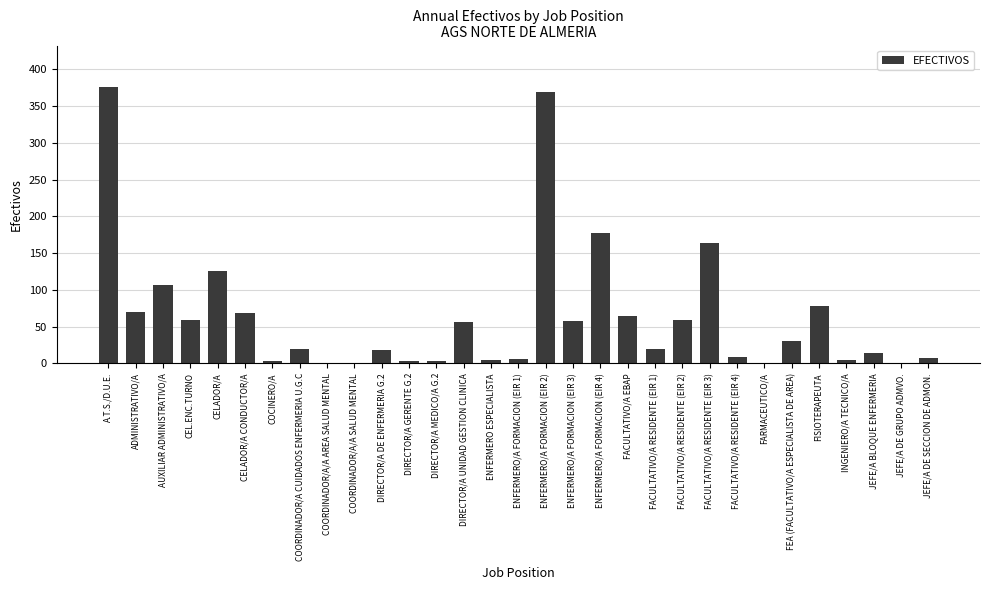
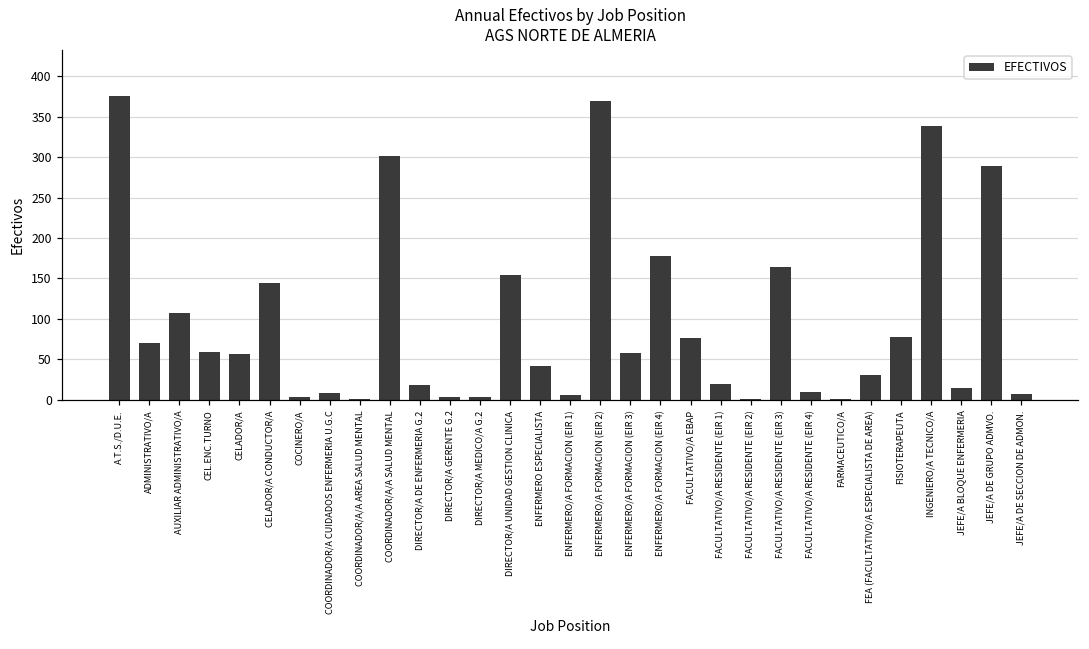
  {
    "A.T.S./D.U.E.": 380,
    "ADMINISTRATIVO/A": 70,
    "AUXILIAR ADMINISTRATIVO/A": 110,
    "CEL.ENC.TURNO": 60,
-   "CELADOR/A": 130,
-   "CELADOR/A CONDUCTOR/A": 70,
-   "COORDINADOR/A CUIDADOS ENFERMERIA U.G.C": 20,
-   "COORDINADOR/A/A SALUD MENTAL": 0,
+   "CELADOR/A": 60,
+   "CELADOR/A CONDUCTOR/A": 140,
+   "COORDINADOR/A CUIDADOS ENFERMERIA U.G.C": 10,
+   "COORDINADOR/A/A SALUD MENTAL": 300,
    "DIRECTOR/A DE ENFERMERIA G.2": 20,
-   "DIRECTOR/A UNIDAD GESTION CLINICA": 60,
-   "ENFERMERO ESPECIALISTA": 10,
+   "DIRECTOR/A UNIDAD GESTION CLINICA": 150,
+   "ENFERMERO ESPECIALISTA": 40,
    "ENFERMERO/A FORMACION (EIR 1)": 10,
    "ENFERMERO/A FORMACION (EIR 2)": 370,
    "ENFERMERO/A FORMACION (EIR 3)": 60,
    "ENFERMERO/A FORMACION (EIR 4)": 180,
-   "FACULTATIVO/A EBAP": 60,
+   "FACULTATIVO/A EBAP": 80,
    "FACULTATIVO/A RESIDENTE (EIR 1)": 20,
-   "FACULTATIVO/A RESIDENTE (EIR 2)": 60,
+   "FACULTATIVO/A RESIDENTE (EIR 2)": 0,
    "FACULTATIVO/A RESIDENTE (EIR 3)": 160,
    "FACULTATIVO/A RESIDENTE (EIR 4)": 10,
    "FEA (FACULTATIVO/A ESPECIALISTA DE AREA)": 30,
    "FISIOTERAPEUTA": 80,
-   "INGENIERO/A TECNICO/A": 0,
+   "INGENIERO/A TECNICO/A": 340,
    "JEFE/A BLOQUE ENFERMERIA": 10,
-   "JEFE/A DE GRUPO ADMVO.": 0,
+   "JEFE/A DE GRUPO ADMVO.": 290,
    "JEFE/A DE SECCION DE ADMON.": 10
  }
